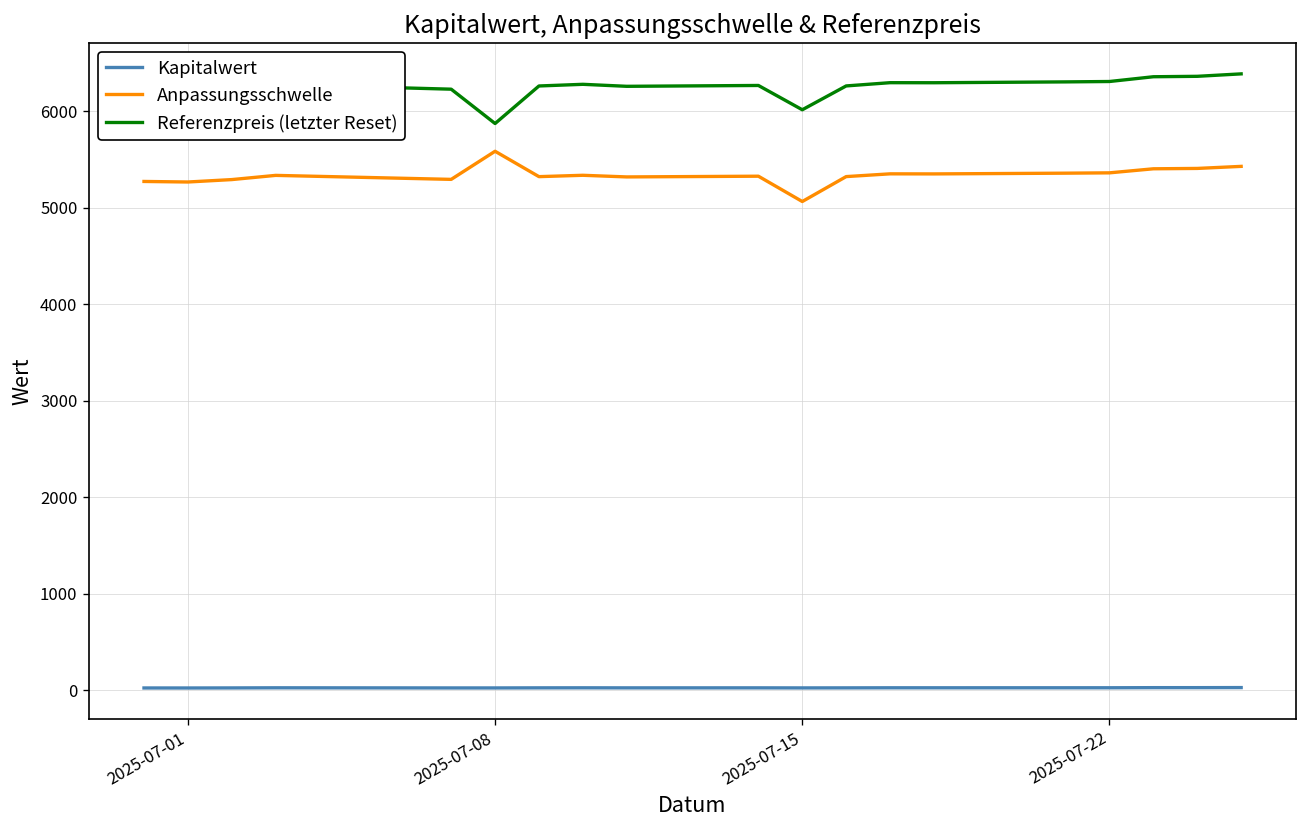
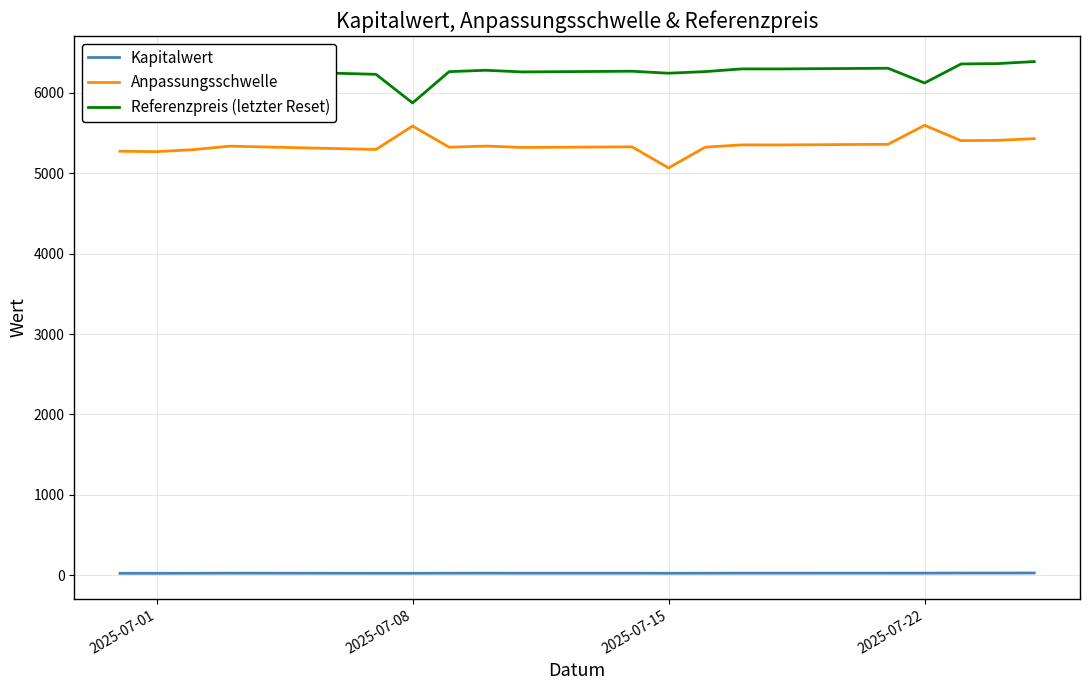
  {
    "Kapitalwert": {
      "2025-07-01": 0,
      "2025-07-08": 0,
      "2025-07-15": 0,
      "2025-07-22": 0
    },
    "Anpassungsschwelle": {
      "2025-07-01": 5300,
      "2025-07-08": 5600,
      "2025-07-15": 5100,
-     "2025-07-22": 5400
+     "2025-07-22": 5600
    },
    "Referenzpreis (letzter Reset)": {
      "2025-07-08": 5900,
-     "2025-07-15": 6000,
-     "2025-07-22": 6300
+     "2025-07-15": 6200,
+     "2025-07-22": 6100
    }
  }
